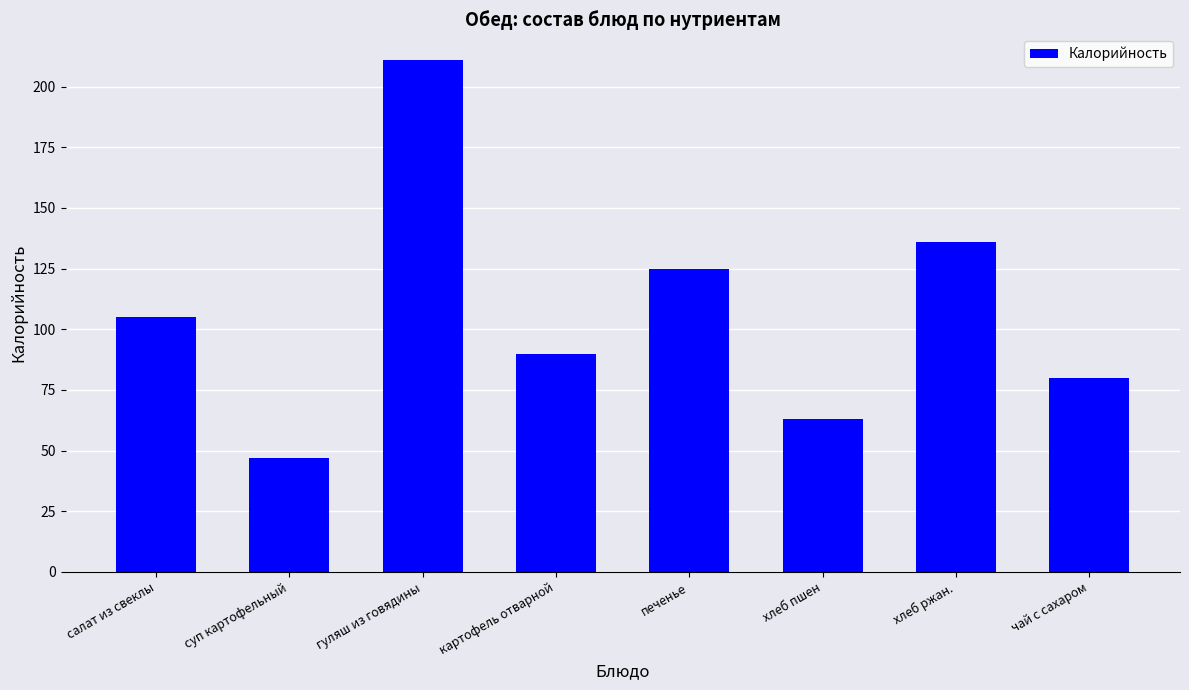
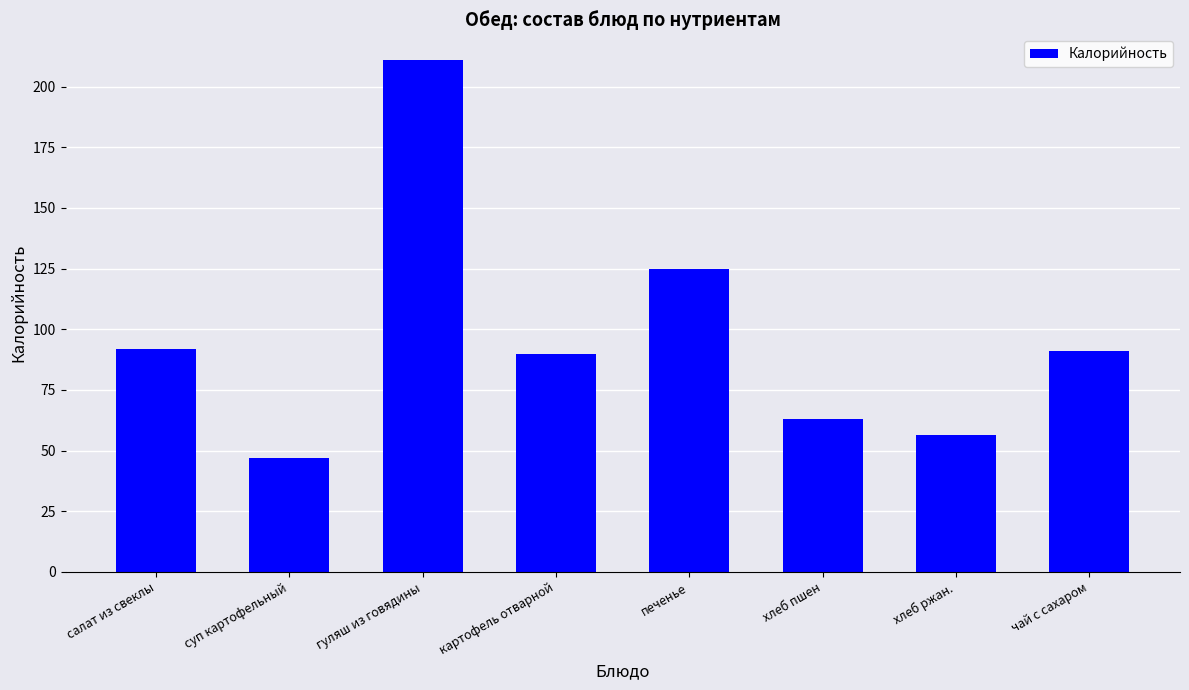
  {
-   "салат из свеклы": 105,
+   "салат из свеклы": 92,
    "суп картофельный": 47,
    "гуляш из говядины": 211,
    "картофель отварной": 90,
    "печенье": 125,
    "хлеб пшен": 63,
-   "хлеб ржан.": 136,
-   "чай с сахаром": 80
+   "хлеб ржан.": 57,
+   "чай с сахаром": 91
  }
